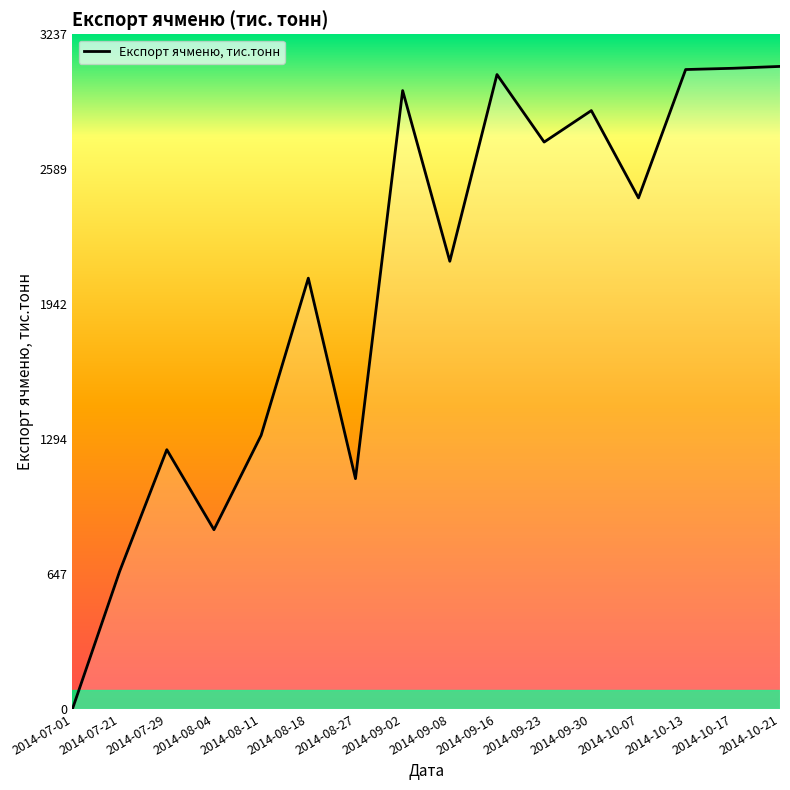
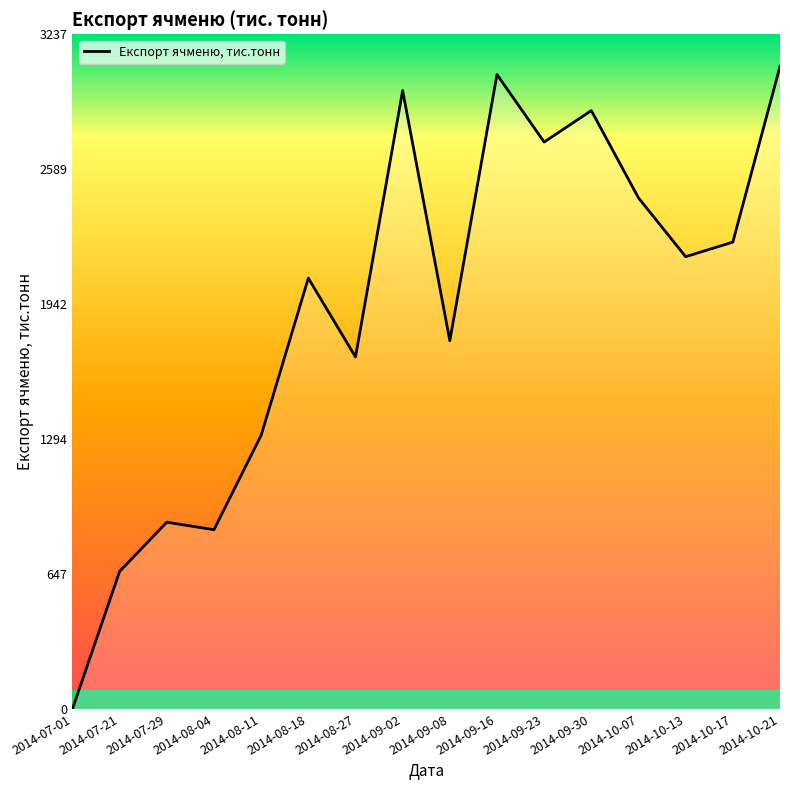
  {
    "2014-07-21": 660,
-   "2014-07-29": 1240,
+   "2014-07-29": 900,
    "2014-08-04": 860,
    "2014-08-11": 1310,
    "2014-08-18": 2070,
-   "2014-08-27": 1110,
+   "2014-08-27": 1690,
    "2014-09-02": 2970,
-   "2014-09-08": 2150,
+   "2014-09-08": 1770,
    "2014-09-16": 3040,
    "2014-09-23": 2720,
    "2014-09-30": 2870,
    "2014-10-07": 2450,
-   "2014-10-13": 3070,
-   "2014-10-17": 3070,
+   "2014-10-13": 2170,
+   "2014-10-17": 2240,
    "2014-10-21": 3080
  }
